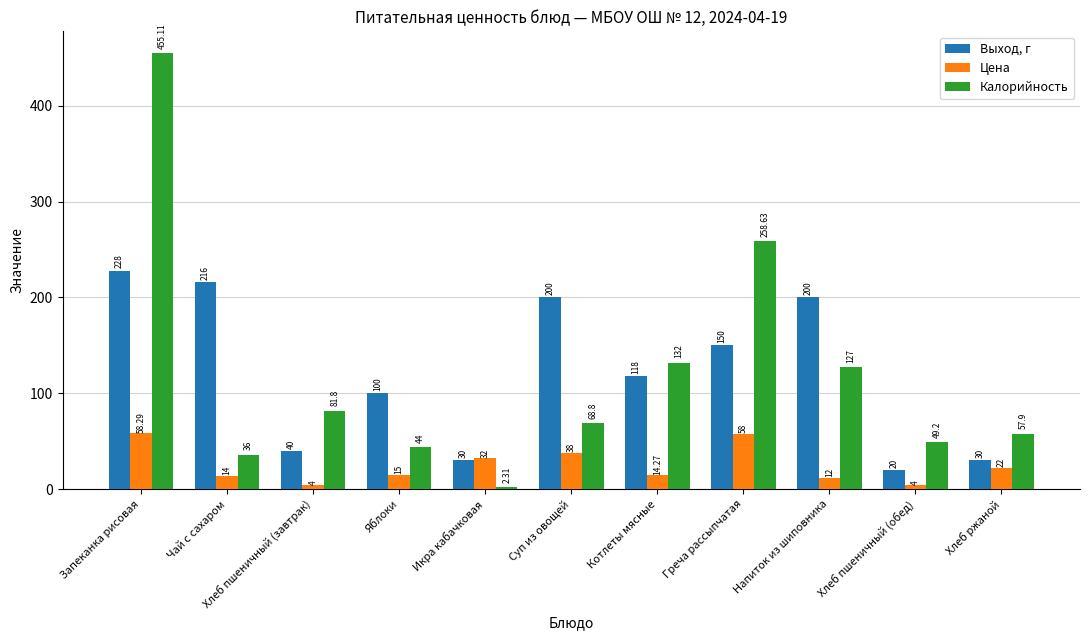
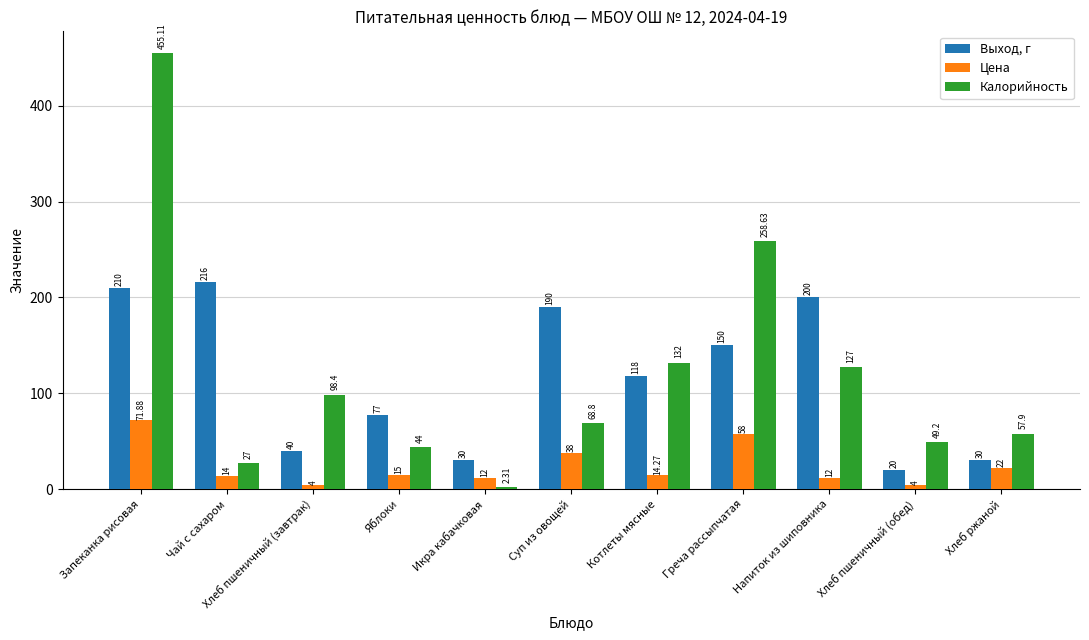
  {
    "Выход, г": {
-     "Запеканка рисовая": 228,
+     "Запеканка рисовая": 210,
      "Чай с сахаром": 216,
      "Хлеб пшеничный (завтрак)": 40,
-     "Яблоки": 100,
+     "Яблоки": 77,
      "Икра кабачковая": 30,
-     "Суп из овощей": 200,
+     "Суп из овощей": 190,
      "Котлеты мясные": 118,
      "Греча рассыпчатая": 150,
      "Напиток из шиповника": 200,
      "Хлеб пшеничный (обед)": 20,
      "Хлеб ржаной": 30
    },
    "Цена": {
-     "Запеканка рисовая": 58.29,
+     "Запеканка рисовая": 71.88,
      "Чай с сахаром": 14,
      "Хлеб пшеничный (завтрак)": 4,
      "Яблоки": 15,
-     "Икра кабачковая": 32,
+     "Икра кабачковая": 12,
      "Суп из овощей": 38,
      "Котлеты мясные": 14.27,
      "Греча рассыпчатая": 58,
      "Напиток из шиповника": 12,
      "Хлеб пшеничный (обед)": 4,
      "Хлеб ржаной": 22
    },
    "Калорийность": {
      "Запеканка рисовая": 455.11,
-     "Чай с сахаром": 36,
-     "Хлеб пшеничный (завтрак)": 81.8,
+     "Чай с сахаром": 27,
+     "Хлеб пшеничный (завтрак)": 98.4,
      "Яблоки": 44,
      "Икра кабачковая": 2.31,
      "Суп из овощей": 68.8,
      "Котлеты мясные": 132,
      "Греча рассыпчатая": 258.63,
      "Напиток из шиповника": 127,
      "Хлеб пшеничный (обед)": 49.2,
      "Хлеб ржаной": 57.9
    }
  }
